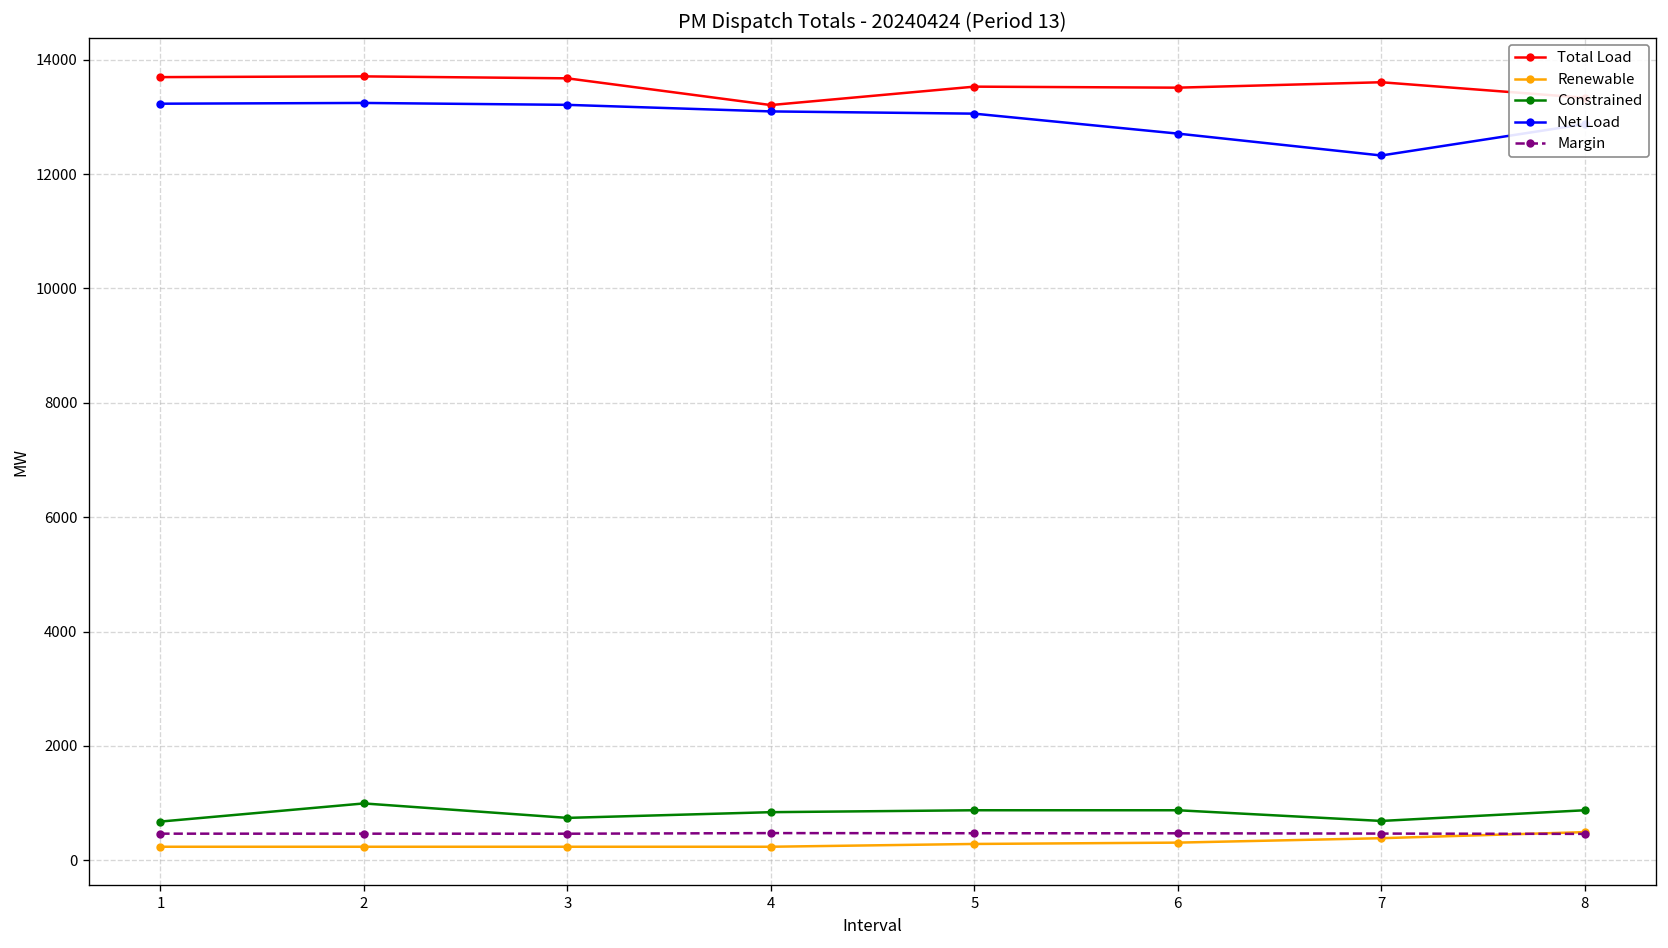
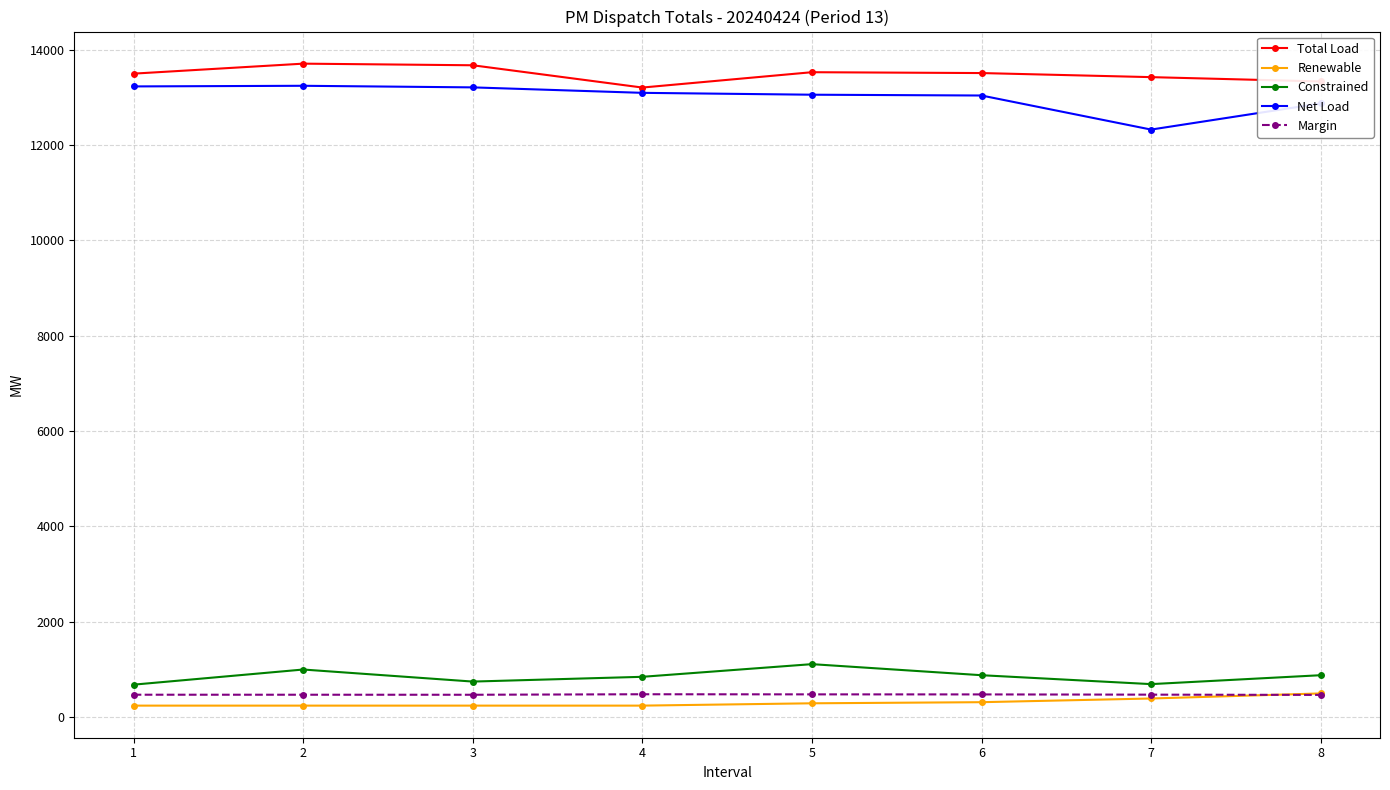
  {
    "Total Load": {
-     "1": 13700,
+     "1": 13500,
      "2": 13700,
      "3": 13700,
      "4": 13200,
      "5": 13500,
      "6": 13500,
-     "7": 13600
+     "7": 13400
    },
    "Renewable": {
      "1": 200,
      "2": 200,
      "3": 200,
      "4": 200,
      "5": 300,
      "6": 300,
      "7": 400
    },
    "Constrained": {
      "1": 700,
      "2": 1000,
      "3": 700,
      "4": 800,
-     "5": 900,
+     "5": 1100,
      "6": 900,
      "7": 700,
      "8": 900
    },
    "Net Load": {
      "1": 13200,
      "2": 13200,
      "3": 13200,
      "4": 13100,
      "5": 13100,
-     "6": 12700,
+     "6": 13000,
      "7": 12300
    },
    "Margin": {
      "1": 500,
      "2": 500,
      "3": 500,
      "4": 500,
      "5": 500,
      "6": 500,
      "7": 500
    }
  }
